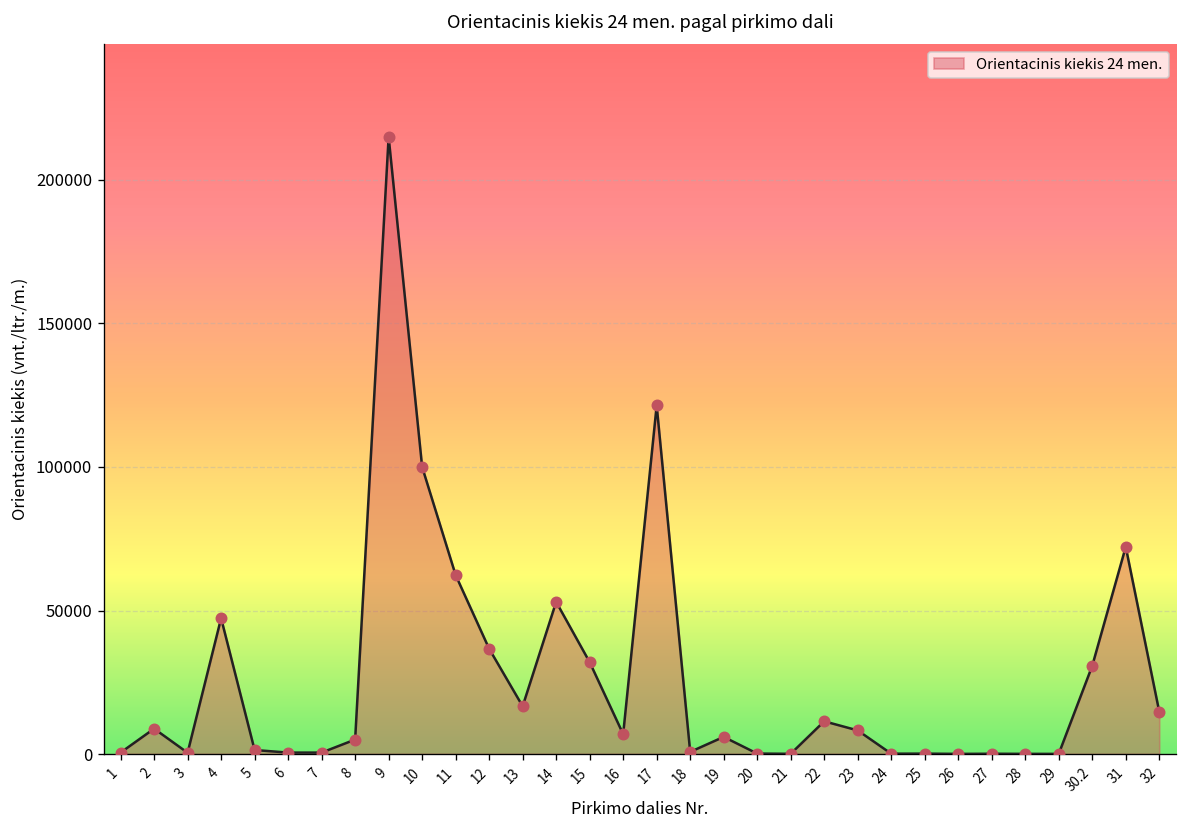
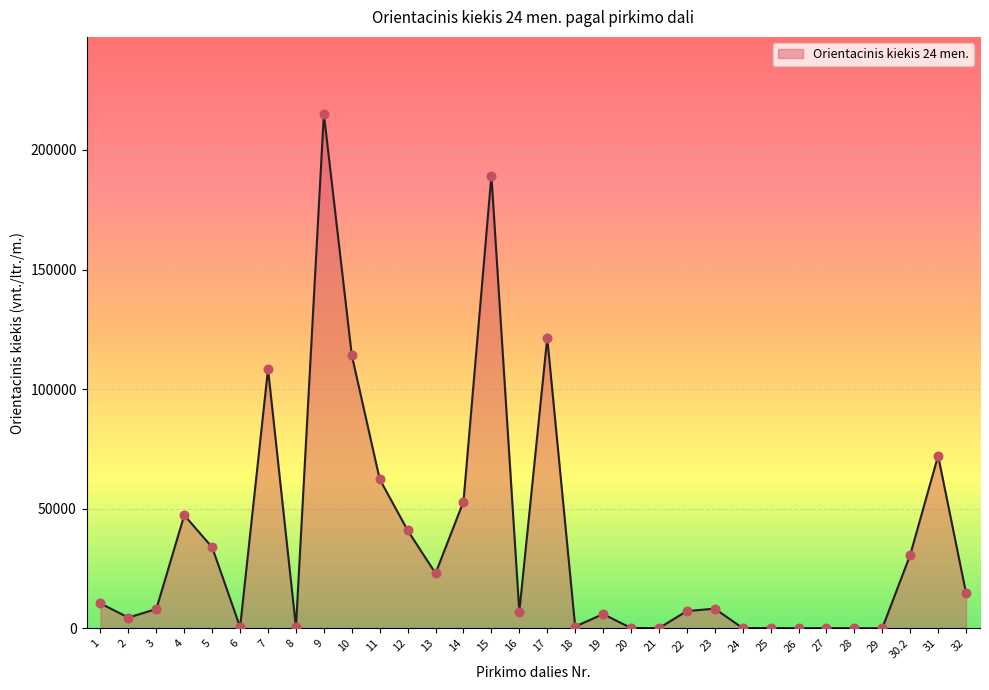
  {
-   "1": 1000,
-   "2": 9000,
-   "3": 0,
+   "1": 10000,
+   "2": 5000,
+   "3": 8000,
    "4": 47000,
-   "5": 1000,
+   "5": 34000,
    "6": 1000,
-   "7": 1000,
-   "8": 5000,
+   "7": 108000,
+   "8": 1000,
    "9": 215000,
-   "10": 100000,
+   "10": 114000,
    "11": 62000,
-   "12": 37000,
-   "13": 17000,
+   "12": 41000,
+   "13": 23000,
    "14": 53000,
-   "15": 32000,
+   "15": 189000,
    "16": 7000,
    "17": 121000,
    "18": 1000,
    "19": 6000,
    "20": 0,
    "21": 0,
-   "22": 11000,
+   "22": 7000,
    "23": 8000,
    "24": 0,
    "25": 0,
    "26": 0,
    "27": 0,
    "28": 0,
    "29": 0,
    "30.2": 31000,
    "31": 72000,
    "32": 15000
  }
